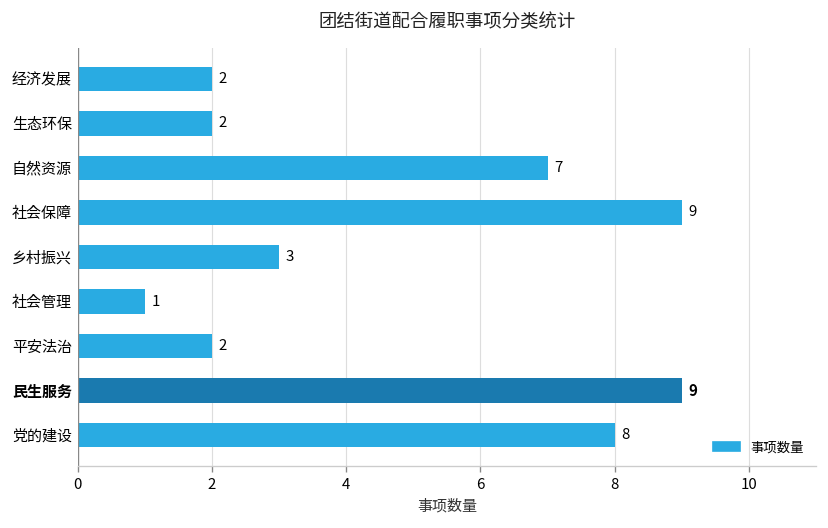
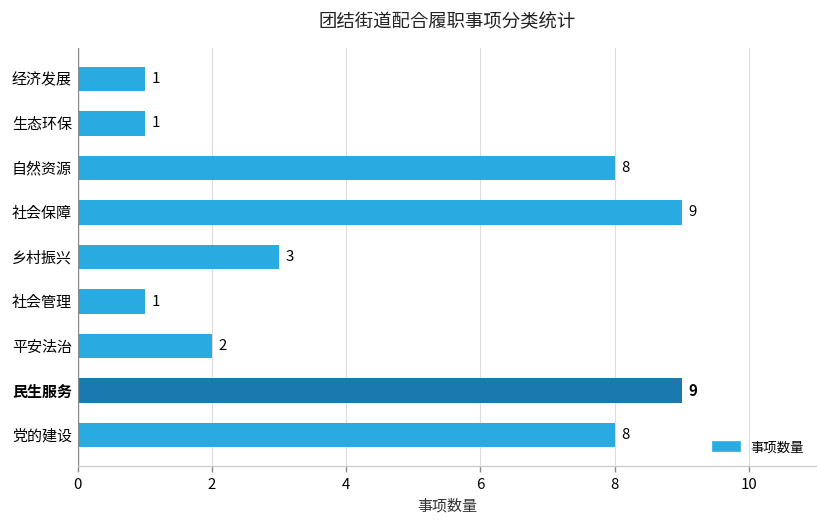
  {
-   "经济发展": 2,
-   "生态环保": 2,
-   "自然资源": 7,
+   "经济发展": 1,
+   "生态环保": 1,
+   "自然资源": 8,
    "社会保障": 9,
    "乡村振兴": 3,
    "社会管理": 1,
    "平安法治": 2,
    "民生服务": 9,
    "党的建设": 8
  }
